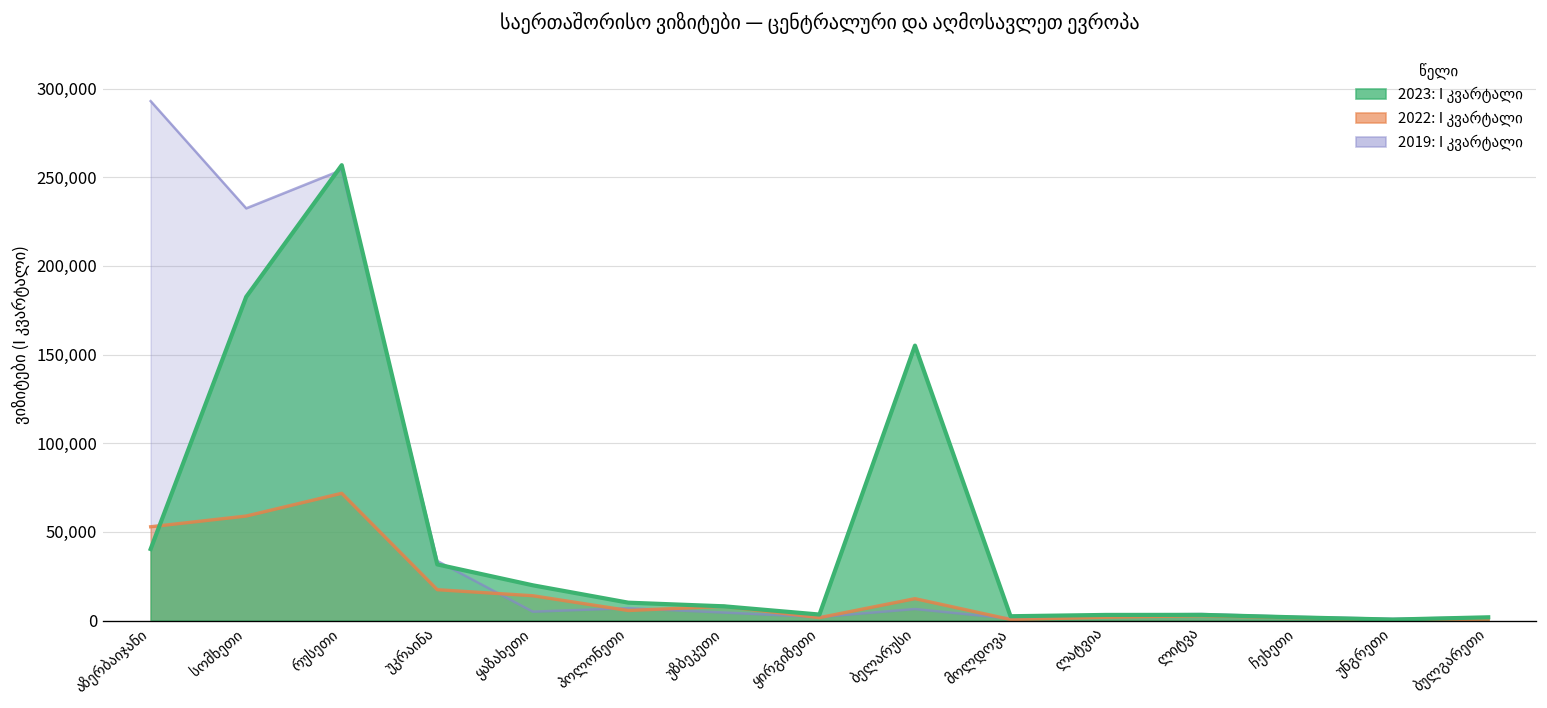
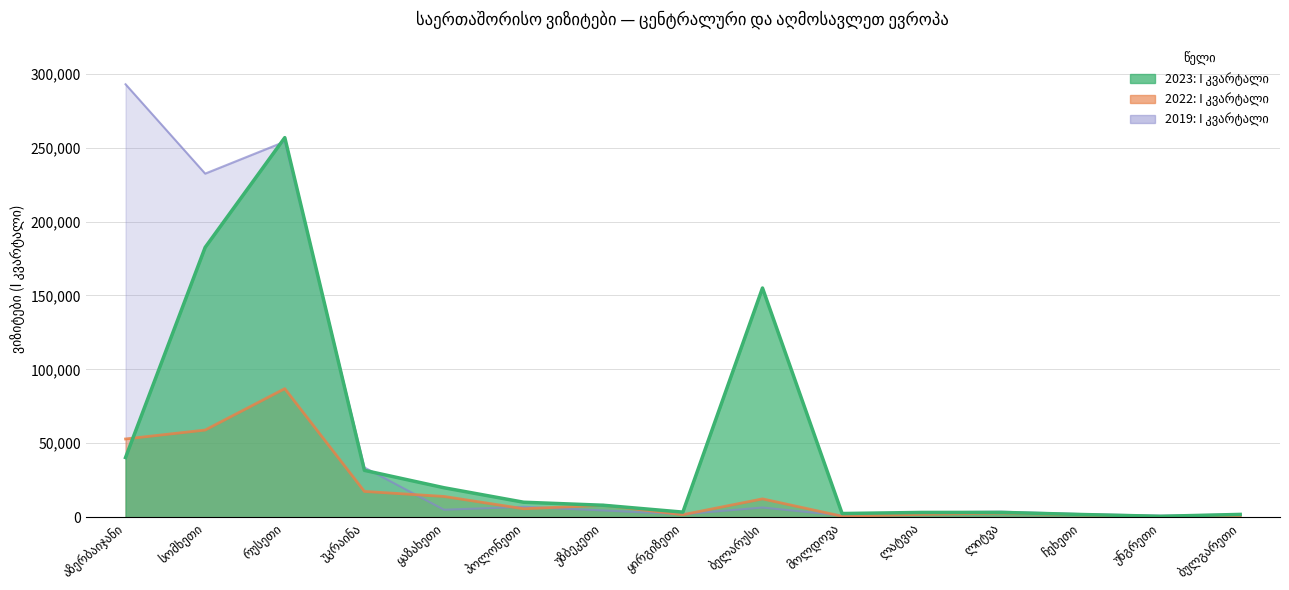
  {
    "2019: I კვარტალი": {
      "აზერბაიჯანი": "293,000",
      "სომხეთი": "232,000",
      "რუსეთი": "254,000",
      "უკრაინა": "34,000",
      "ყაზახეთი": "5,000",
      "უზბეკეთი": "5,000",
      "ბელარუსი": "7,000"
    },
    "2022: I კვარტალი": {
      "აზერბაიჯანი": "53,000",
      "სომხეთი": "59,000",
-     "რუსეთი": "72,000",
+     "რუსეთი": "87,000",
      "უკრაინა": "17,000",
      "ყაზახეთი": "14,000",
      "ბელარუსი": "12,000"
    },
    "2023: I კვარტალი": {
      "აზერბაიჯანი": "40,000",
      "სომხეთი": "183,000",
      "რუსეთი": "257,000",
      "უკრაინა": "32,000",
      "ყაზახეთი": "20,000",
      "პოლონეთი": "10,000",
      "ბელარუსი": "155,000"
    }
  }
